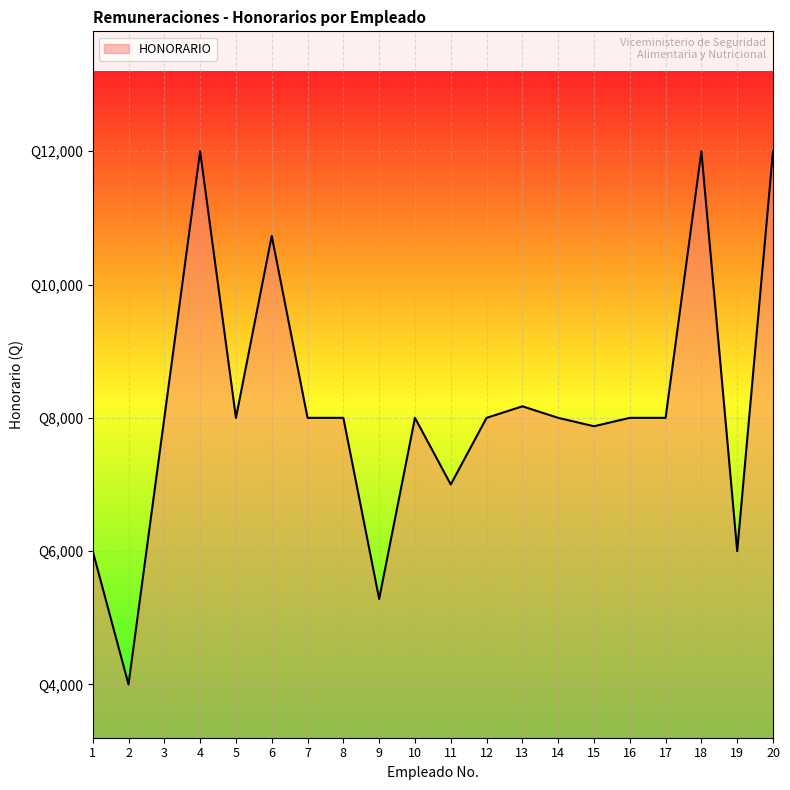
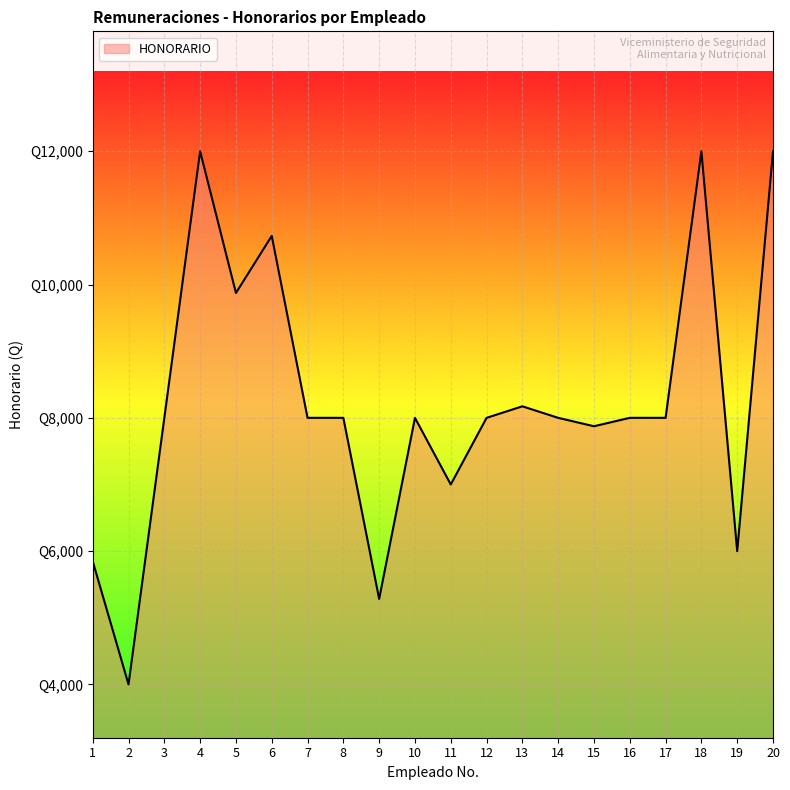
  {
-   "1": "Q6,000",
+   "1": "Q5,800",
    "2": "Q4,000",
    "3": "Q8,000",
    "4": "Q12,000",
-   "5": "Q8,000",
+   "5": "Q9,900",
    "6": "Q10,700",
    "7": "Q8,000",
    "8": "Q8,000",
    "9": "Q5,300",
    "10": "Q8,000",
    "11": "Q7,000",
    "12": "Q8,000",
    "13": "Q8,200",
    "14": "Q8,000",
    "15": "Q7,900",
    "16": "Q8,000",
    "17": "Q8,000",
    "18": "Q12,000",
    "19": "Q6,000",
    "20": "Q12,000"
  }
